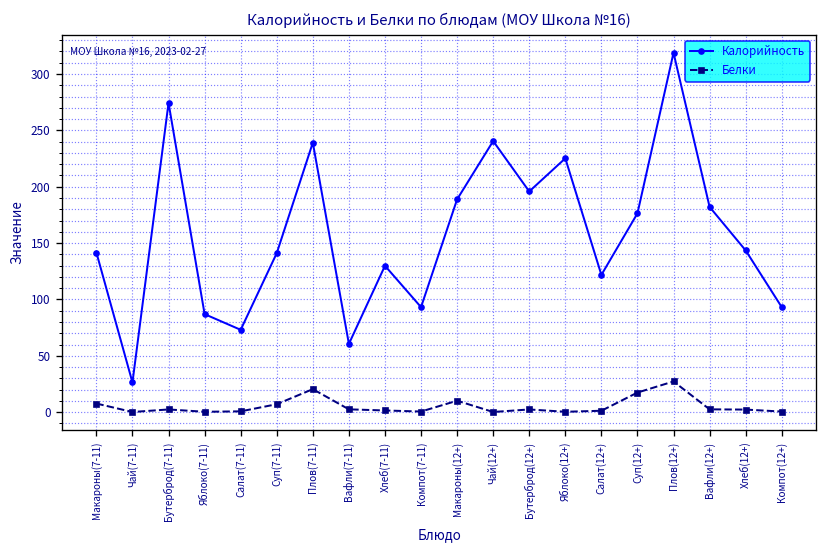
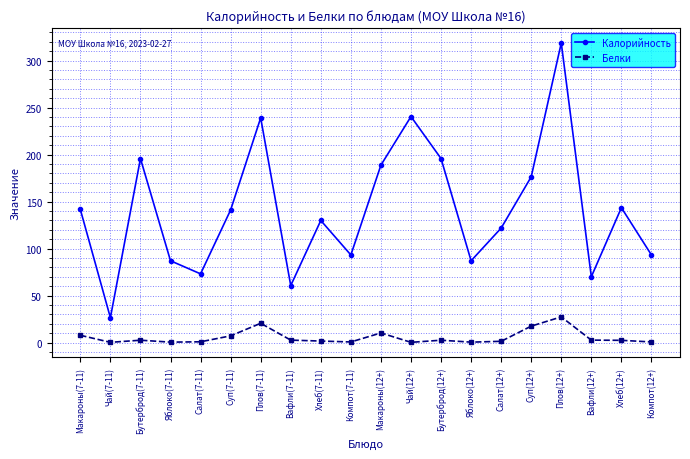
  {
    "Калорийность": {
      "Макароны(7-11)": 140,
      "Чай(7-11)": 30,
-     "Бутерброд(7-11)": 270,
+     "Бутерброд(7-11)": 200,
      "Яблоко(7-11)": 90,
      "Салат(7-11)": 70,
      "Суп(7-11)": 140,
      "Плов(7-11)": 240,
      "Вафли(7-11)": 60,
      "Хлеб(7-11)": 130,
      "Компот(7-11)": 90,
      "Макароны(12+)": 190,
      "Чай(12+)": 240,
      "Бутерброд(12+)": 200,
-     "Яблоко(12+)": 230,
+     "Яблоко(12+)": 90,
      "Салат(12+)": 120,
      "Суп(12+)": 180,
      "Плов(12+)": 320,
-     "Вафли(12+)": 180,
+     "Вафли(12+)": 70,
      "Хлеб(12+)": 140,
      "Компот(12+)": 90
    },
    "Белки": {
      "Макароны(7-11)": 10,
      "Чай(7-11)": 0,
      "Бутерброд(7-11)": 0,
      "Яблоко(7-11)": 0,
      "Салат(7-11)": 0,
      "Суп(7-11)": 10,
      "Плов(7-11)": 20,
      "Вафли(7-11)": 0,
      "Хлеб(7-11)": 0,
      "Компот(7-11)": 0,
      "Макароны(12+)": 10,
      "Чай(12+)": 0,
      "Бутерброд(12+)": 0,
      "Яблоко(12+)": 0,
      "Салат(12+)": 0,
      "Суп(12+)": 20,
      "Плов(12+)": 30,
      "Вафли(12+)": 0,
      "Хлеб(12+)": 0,
      "Компот(12+)": 0
    }
  }
